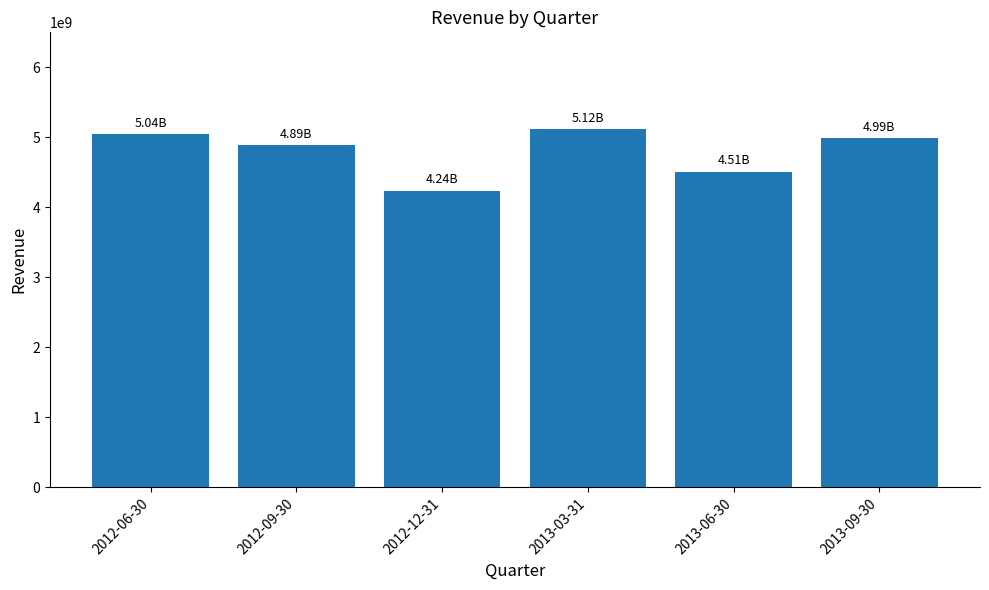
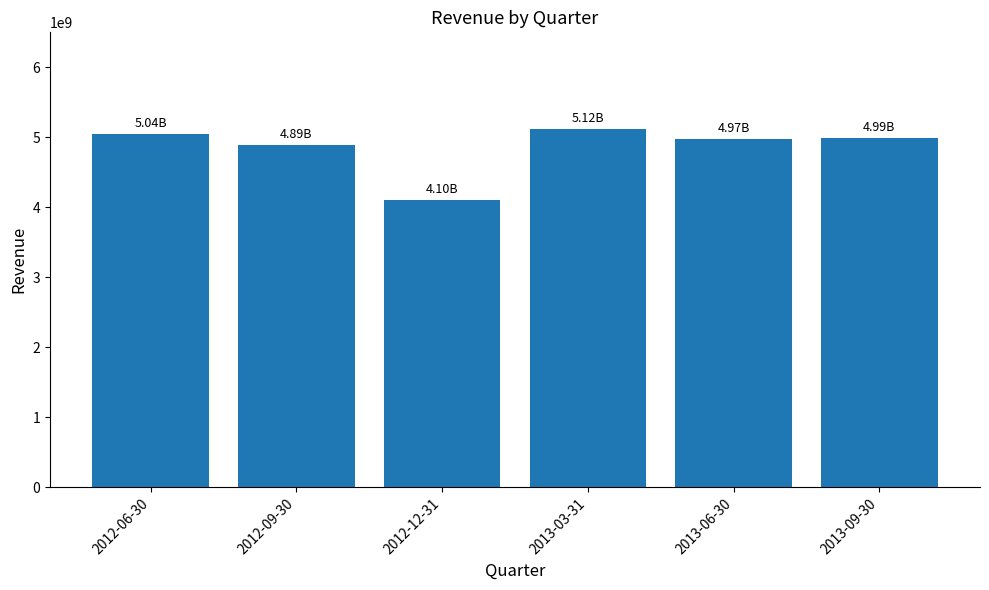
  {
    "2012-06-30": "5.04B",
    "2012-09-30": "4.89B",
-   "2012-12-31": "4.24B",
+   "2012-12-31": "4.10B",
    "2013-03-31": "5.12B",
-   "2013-06-30": "4.51B",
+   "2013-06-30": "4.97B",
    "2013-09-30": "4.99B"
  }
